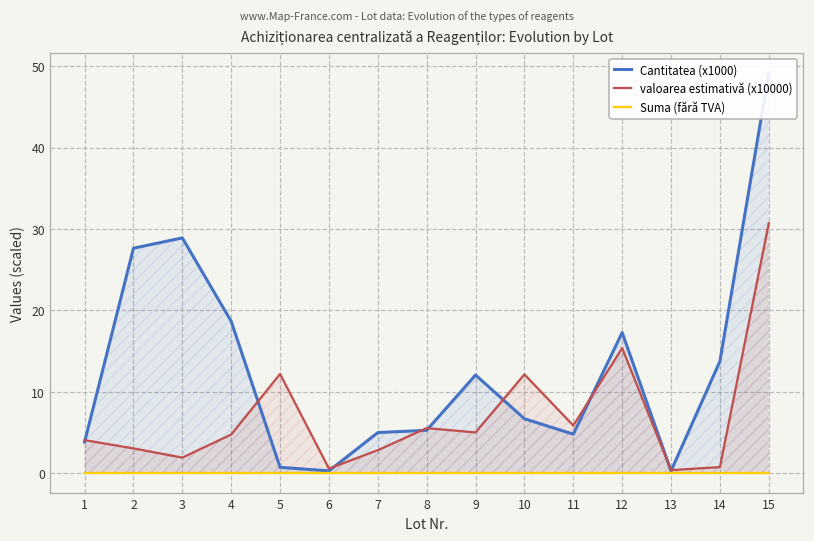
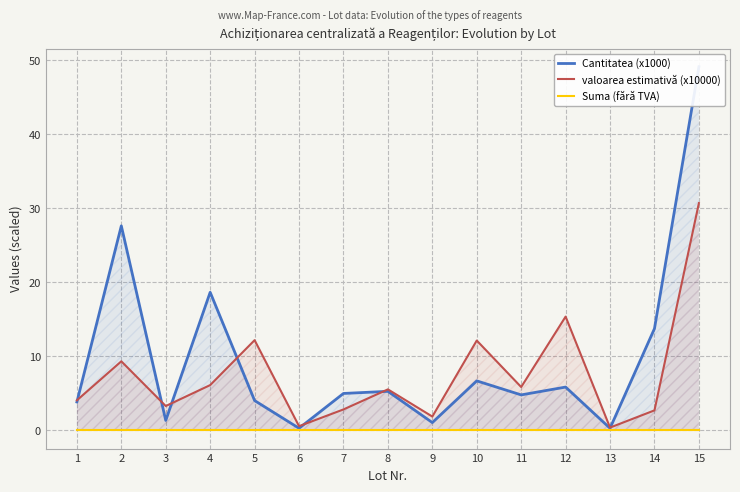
  {
    "Cantitatea (x1000)": {
      "2": 28,
-     "3": 29,
+     "3": 1,
      "4": 19,
-     "5": 1,
+     "5": 4,
      "7": 5,
-     "9": 12,
+     "9": 1,
      "10": 7,
      "11": 5,
-     "12": 17,
+     "12": 6,
      "14": 14
    },
    "valoarea estimativă (x10000)": {
-     "2": 3,
-     "3": 2,
-     "4": 5,
+     "2": 9,
+     "3": 3,
+     "4": 6,
      "5": 12,
      "7": 3,
-     "9": 5,
+     "9": 2,
      "10": 12,
      "11": 6,
      "12": 15,
-     "14": 1,
+     "14": 3,
      "15": 31
    },
    "Suma (fără TVA)": {
      "1": 0,
      "2": 0,
      "3": 0,
      "4": 0,
      "5": 0,
      "7": 0,
      "8": 0,
      "9": 0,
      "10": 0,
      "11": 0,
      "12": 0,
      "14": 0,
      "15": 0
    }
  }
